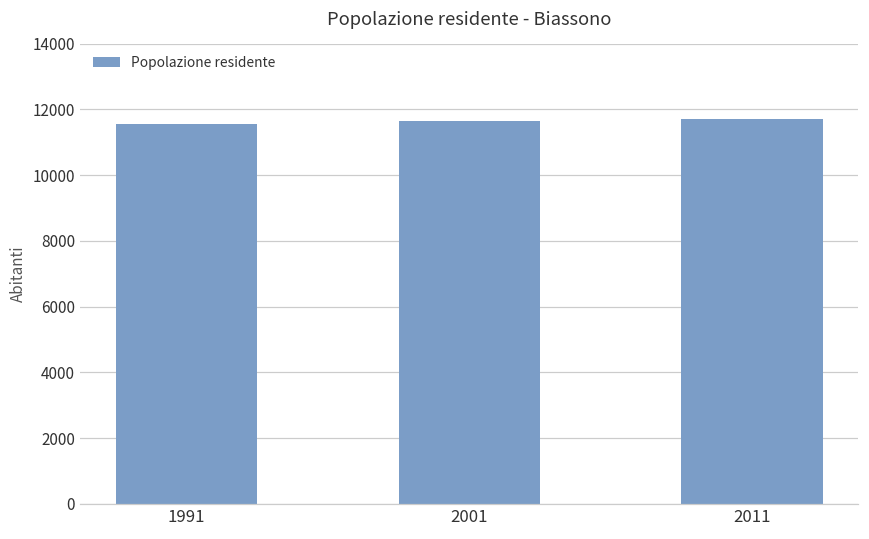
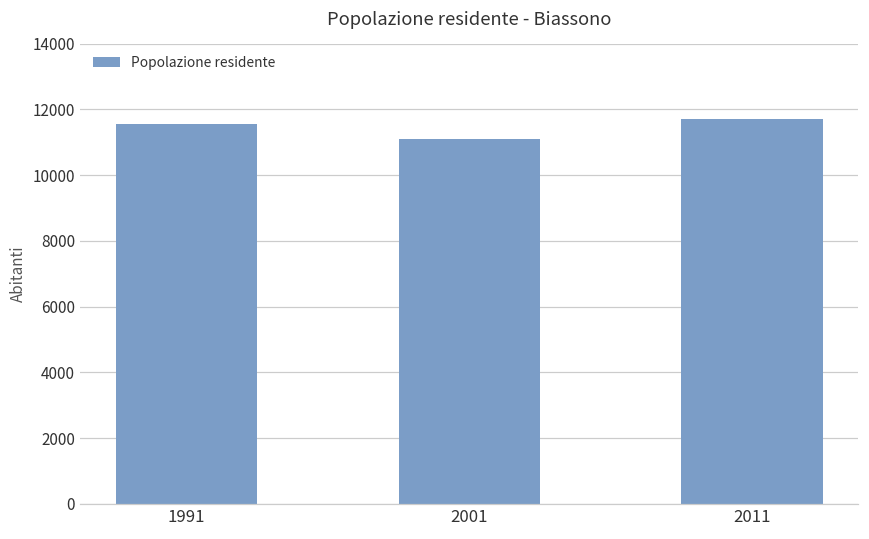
  {
    "1991": 11600,
-   "2001": 11600,
+   "2001": 11100,
    "2011": 11700
  }
